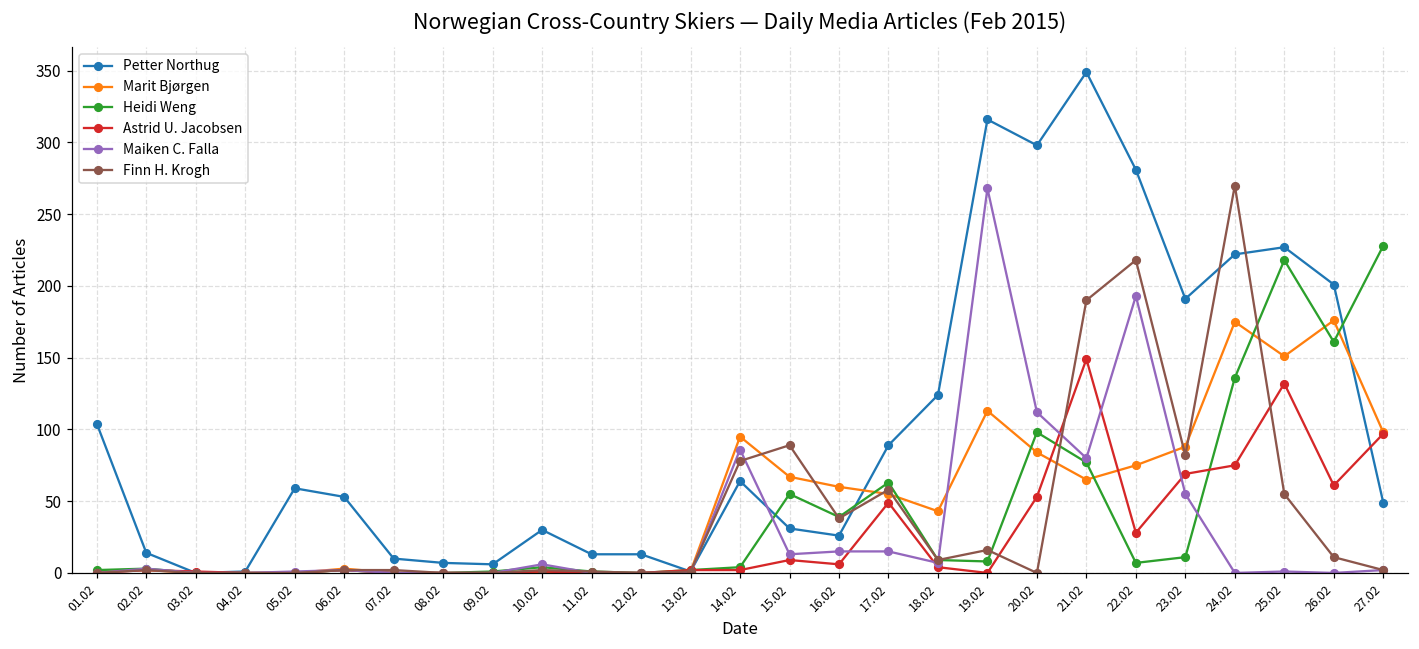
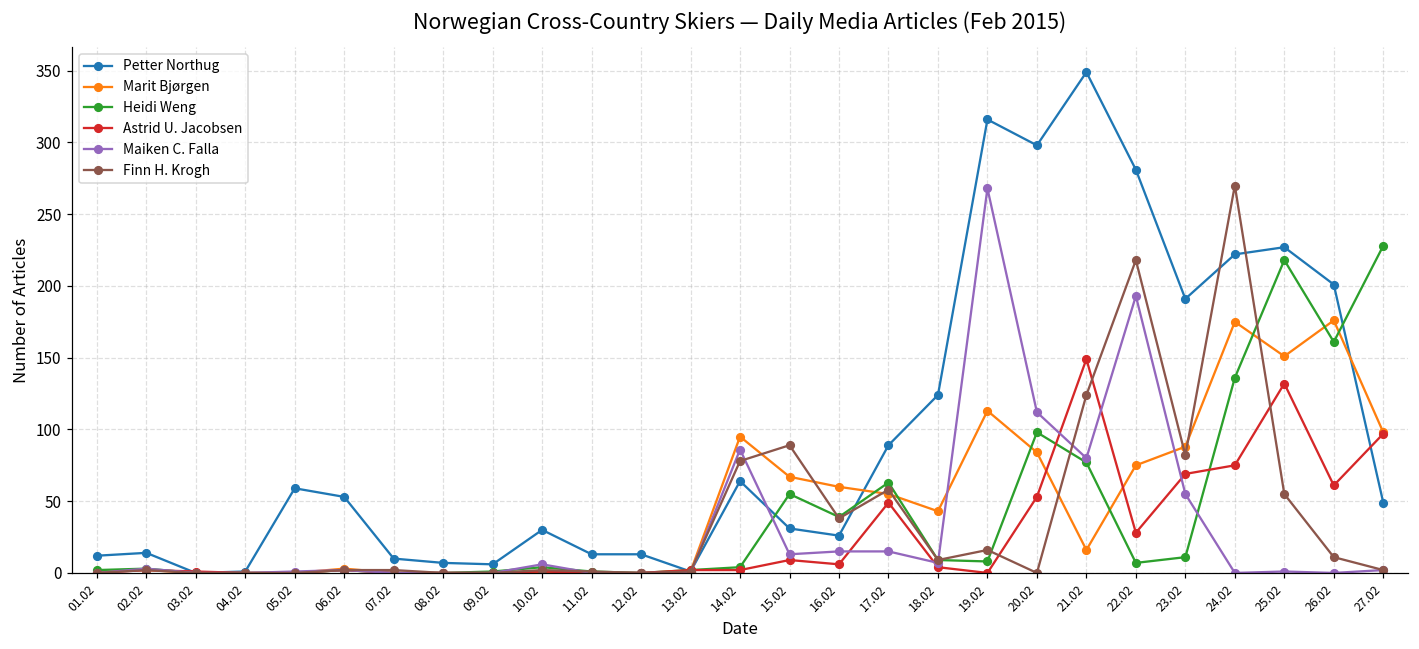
  {
    "Petter Northug": {
-     "01.02": 104,
+     "01.02": 12,
      "02.02": 14,
      "05.02": 59,
      "06.02": 53,
      "07.02": 10,
      "08.02": 7,
      "09.02": 6,
      "10.02": 30,
      "11.02": 13,
      "12.02": 13,
      "14.02": 64,
      "15.02": 31,
      "16.02": 26,
      "17.02": 89,
      "18.02": 124,
      "19.02": 316,
      "20.02": 298,
      "21.02": 349,
      "22.02": 281,
      "23.02": 191,
      "24.02": 222,
      "25.02": 227,
      "26.02": 201,
      "27.02": 49
    },
    "Marit Bjørgen": {
      "14.02": 95,
      "15.02": 67,
      "16.02": 60,
      "17.02": 55,
      "18.02": 43,
      "19.02": 113,
      "20.02": 84,
-     "21.02": 65,
+     "21.02": 16,
      "22.02": 75,
      "23.02": 88,
      "24.02": 175,
      "25.02": 151,
      "26.02": 176
    },
    "Heidi Weng": {
      "10.02": 4,
      "14.02": 4,
      "15.02": 55,
      "17.02": 63,
      "19.02": 8,
      "20.02": 98,
      "21.02": 77,
      "22.02": 7,
      "23.02": 11,
      "24.02": 136,
      "25.02": 218,
      "26.02": 161,
      "27.02": 228
    },
    "Astrid U. Jacobsen": {
      "14.02": 2,
      "15.02": 9,
      "16.02": 6,
      "17.02": 49,
      "18.02": 4,
      "19.02": 0,
      "20.02": 53,
      "21.02": 149,
      "22.02": 28,
      "23.02": 69,
      "24.02": 75,
      "25.02": 132,
      "26.02": 61
    },
    "Maiken C. Falla": {
      "10.02": 6,
      "14.02": 86,
      "15.02": 13,
      "16.02": 15,
      "17.02": 15,
      "18.02": 7,
      "19.02": 268,
      "20.02": 112,
      "21.02": 80,
      "22.02": 193,
      "23.02": 55,
      "24.02": 0,
      "25.02": 1,
      "26.02": 0
    },
    "Finn H. Krogh": {
      "07.02": 2,
      "14.02": 78,
      "15.02": 89,
      "17.02": 58,
      "19.02": 16,
      "20.02": 0,
-     "21.02": 190,
+     "21.02": 124,
      "22.02": 218,
      "23.02": 82,
      "24.02": 270,
      "25.02": 55,
      "26.02": 11
    }
  }
